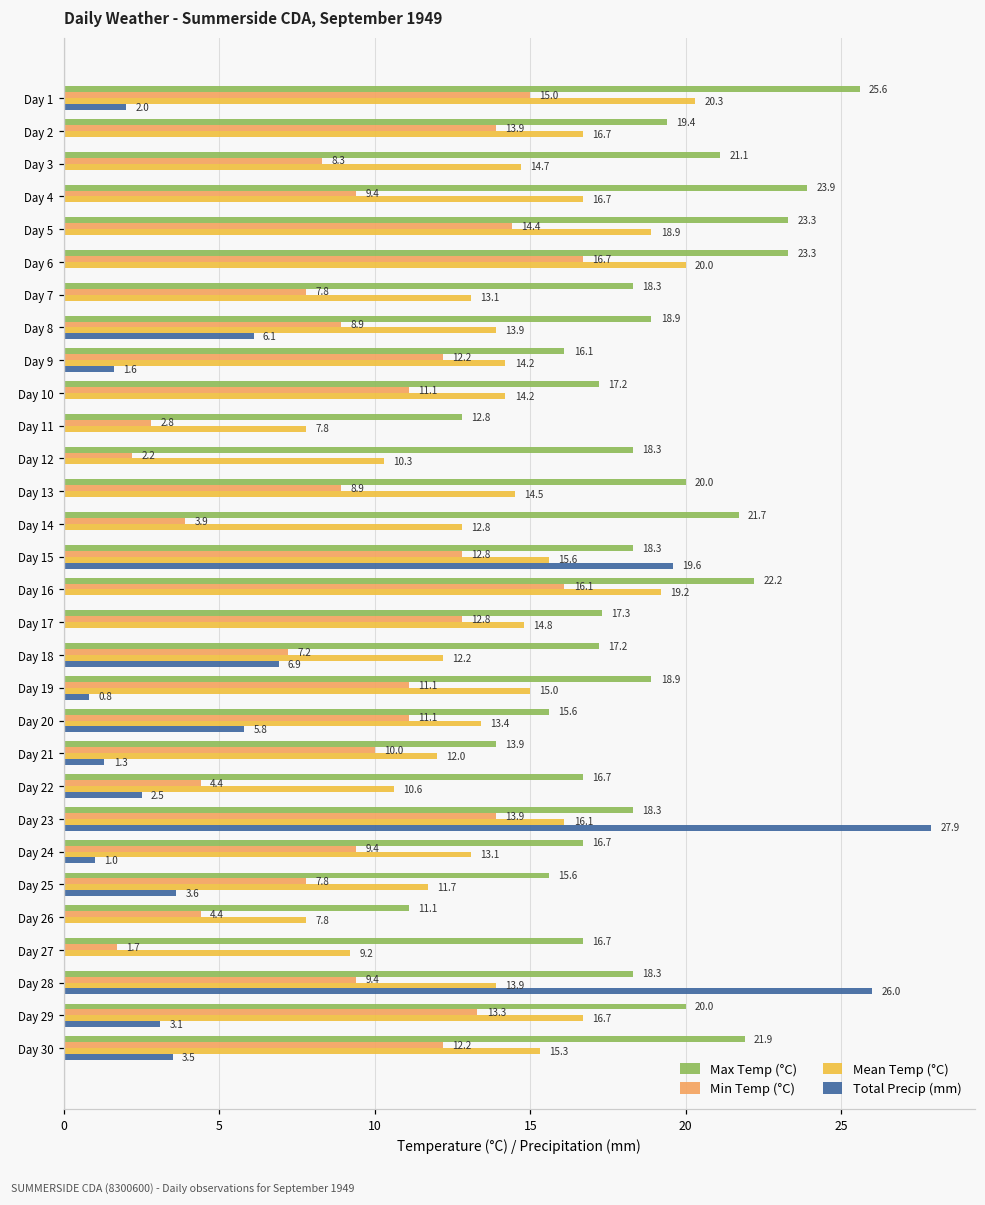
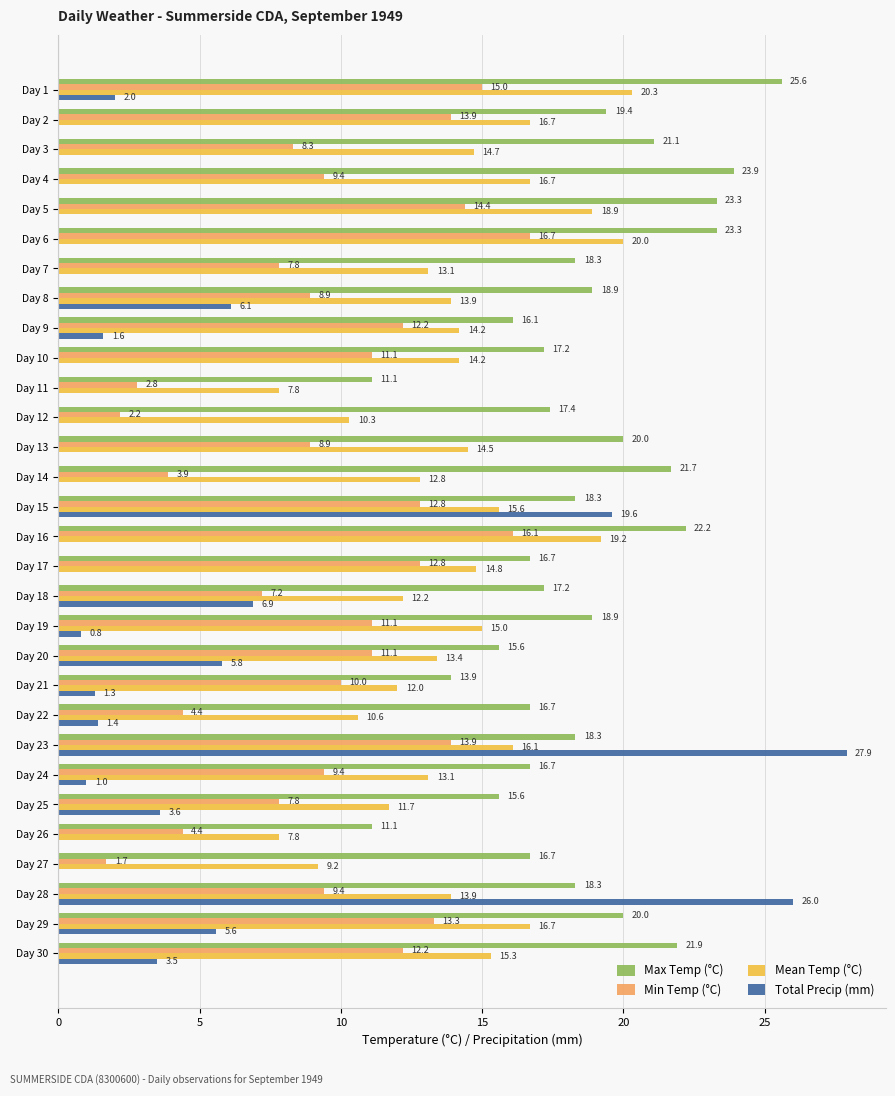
  {
    "Max Temp (°C)": {
      "Day 1": 25.6,
      "Day 2": 19.4,
      "Day 3": 21.1,
      "Day 4": 23.9,
      "Day 5": 23.3,
      "Day 6": 23.3,
      "Day 7": 18.3,
      "Day 8": 18.9,
      "Day 9": 16.1,
      "Day 10": 17.2,
-     "Day 11": 12.8,
-     "Day 12": 18.3,
+     "Day 11": 11.1,
+     "Day 12": 17.4,
      "Day 13": 20.0,
      "Day 14": 21.7,
      "Day 15": 18.3,
      "Day 16": 22.2,
-     "Day 17": 17.3,
+     "Day 17": 16.7,
      "Day 18": 17.2,
      "Day 19": 18.9,
      "Day 20": 15.6,
      "Day 21": 13.9,
      "Day 22": 16.7,
      "Day 23": 18.3,
      "Day 24": 16.7,
      "Day 25": 15.6,
      "Day 26": 11.1,
      "Day 27": 16.7,
      "Day 28": 18.3,
      "Day 29": 20.0,
      "Day 30": 21.9
    },
    "Total Precip (mm)": {
      "Day 1": 2.0,
      "Day 8": 6.1,
      "Day 9": 1.6,
      "Day 15": 19.6,
      "Day 18": 6.9,
      "Day 19": 0.8,
      "Day 20": 5.8,
      "Day 21": 1.3,
-     "Day 22": 2.5,
+     "Day 22": 1.4,
      "Day 23": 27.9,
      "Day 24": 1.0,
      "Day 25": 3.6,
      "Day 28": 26.0,
-     "Day 29": 3.1,
+     "Day 29": 5.6,
      "Day 30": 3.5
    }
  }
